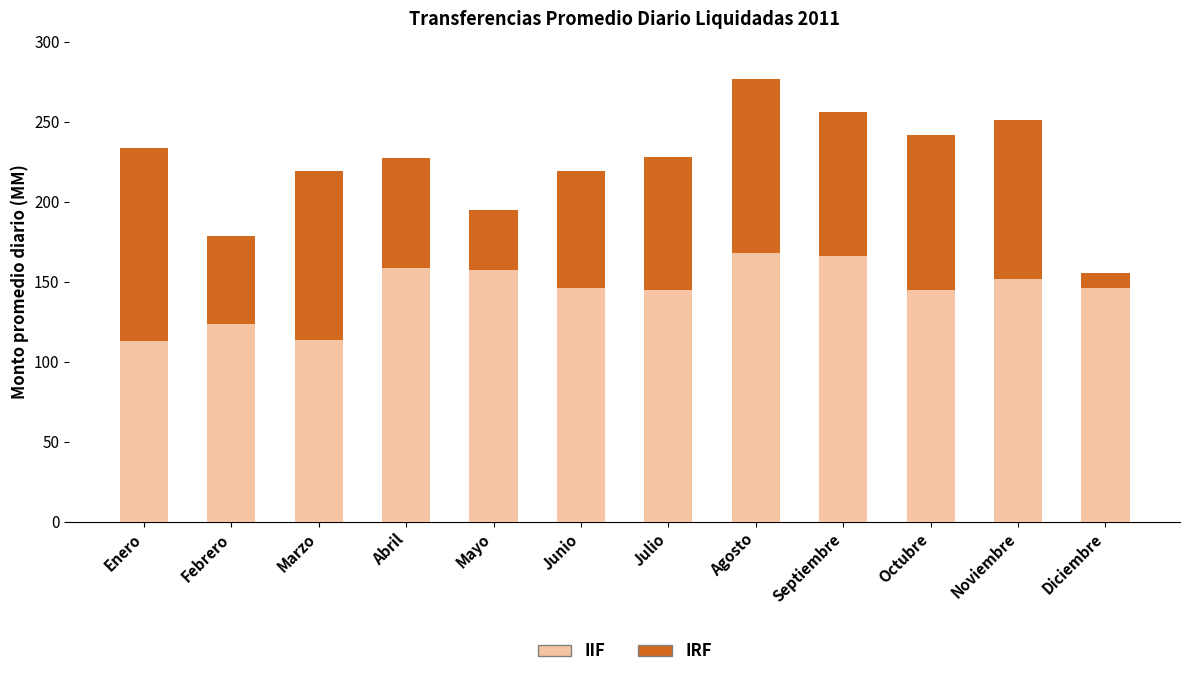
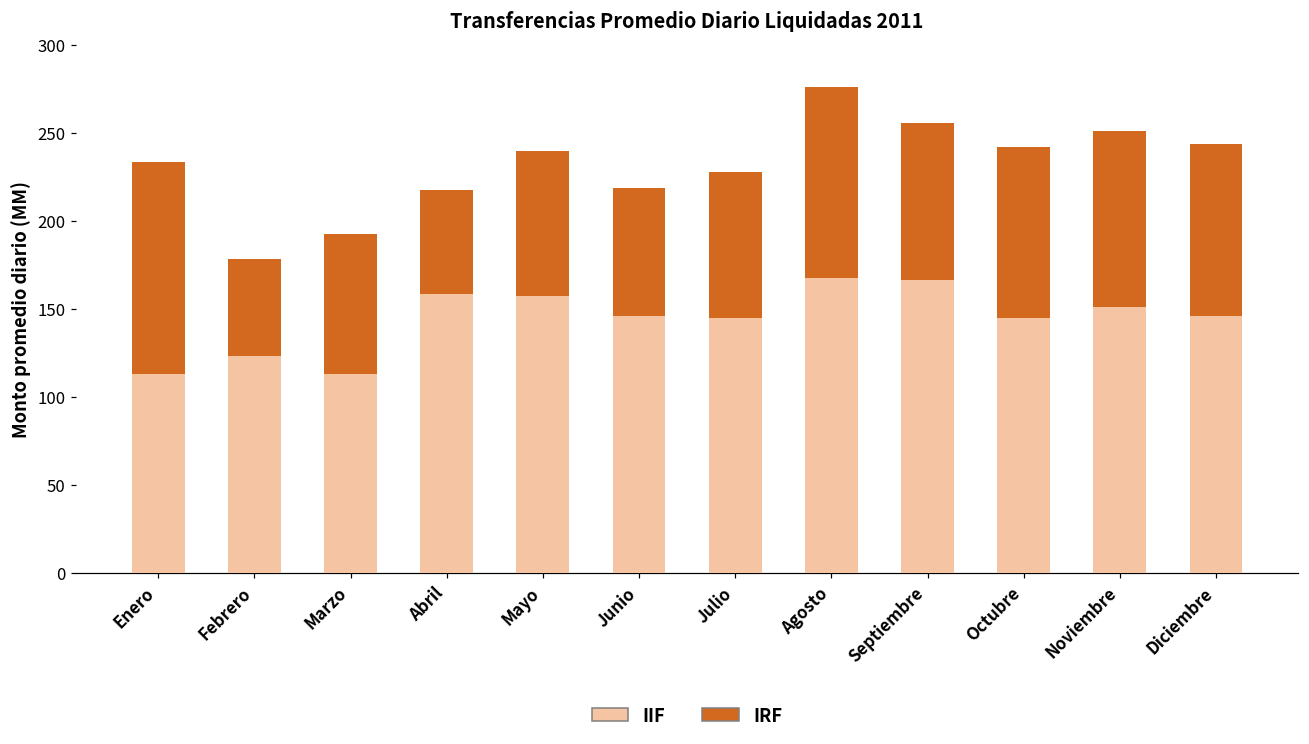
  {
    "IIF": {
      "Enero": 113,
      "Febrero": 123,
      "Marzo": 113,
      "Abril": 159,
      "Mayo": 157,
      "Junio": 146,
      "Julio": 145,
      "Agosto": 168,
      "Septiembre": 166,
      "Octubre": 145,
      "Noviembre": 151,
      "Diciembre": 146
    },
    "IRF": {
      "Enero": 121,
      "Febrero": 55,
-     "Marzo": 106,
-     "Abril": 69,
-     "Mayo": 38,
+     "Marzo": 79,
+     "Abril": 59,
+     "Mayo": 83,
      "Junio": 73,
      "Julio": 83,
      "Agosto": 109,
      "Septiembre": 90,
      "Octubre": 97,
      "Noviembre": 100,
-     "Diciembre": 10
+     "Diciembre": 98
    }
  }
